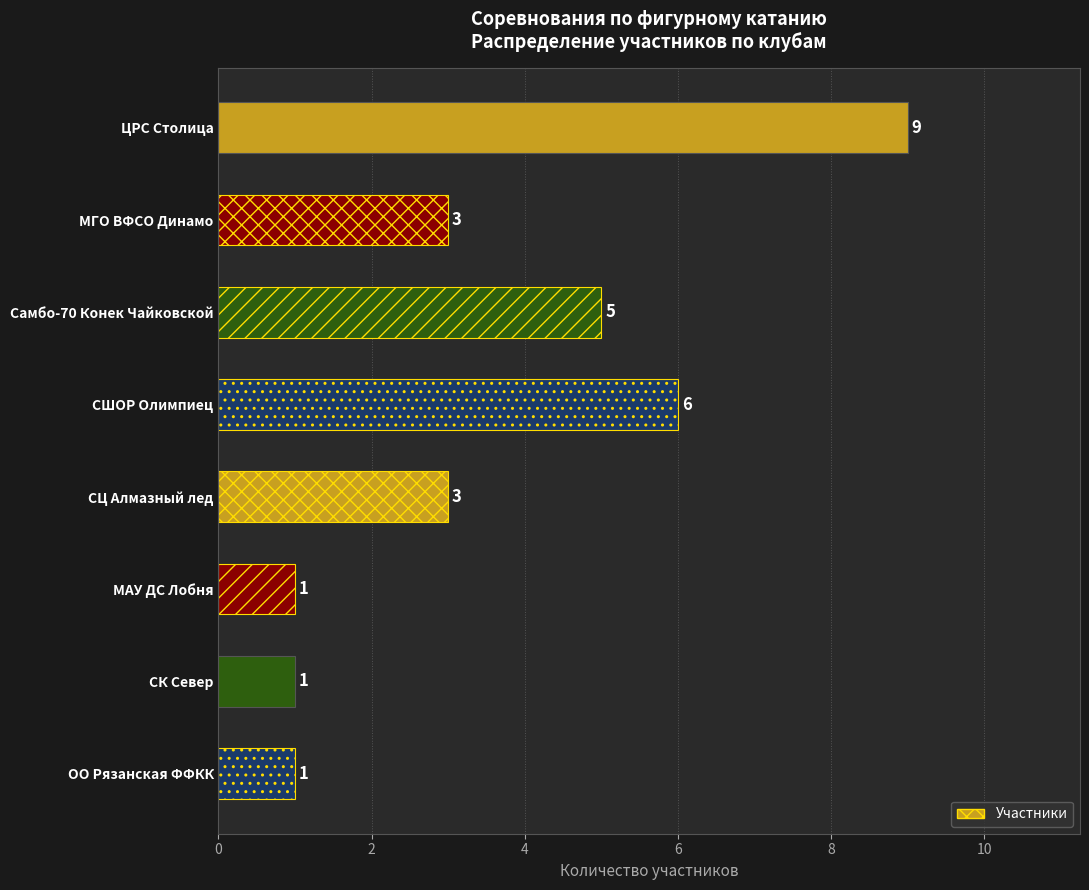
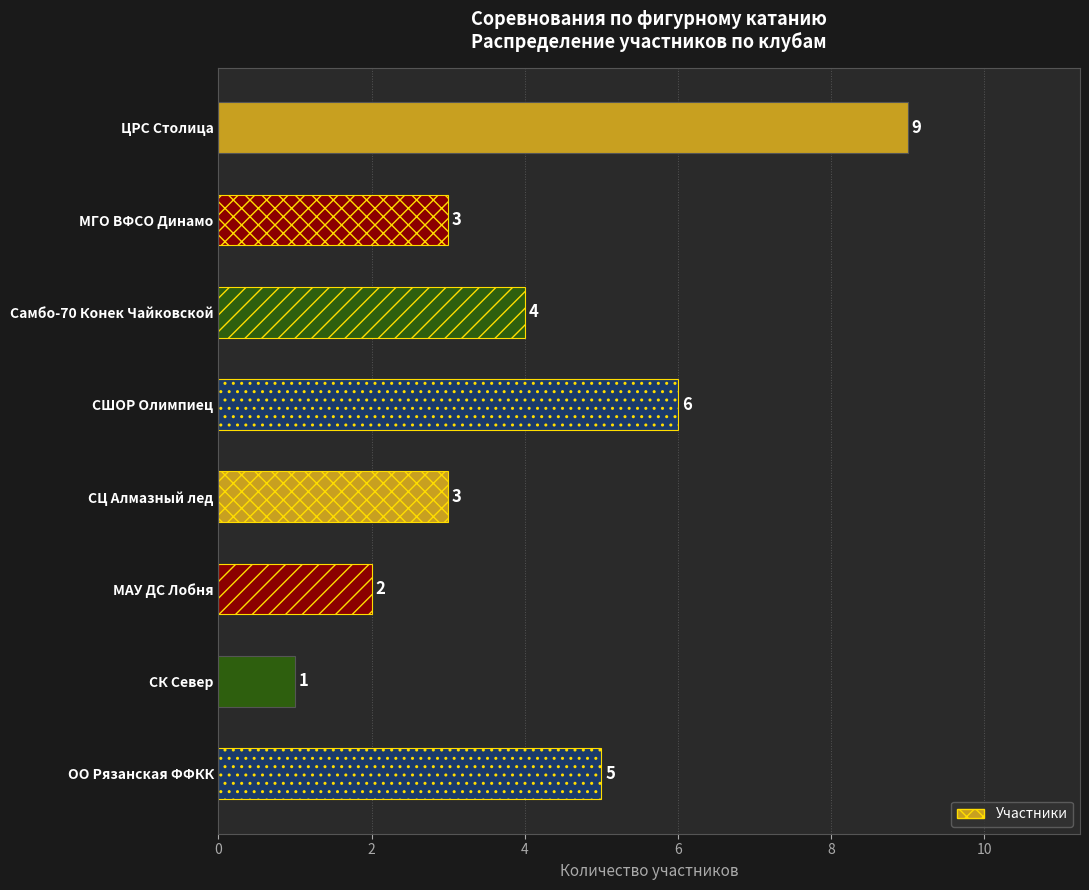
  {
    "ЦРС Столица": 9,
    "МГО ВФСО Динамо": 3,
-   "Самбо-70 Конек Чайковской": 5,
+   "Самбо-70 Конек Чайковской": 4,
    "СШОР Олимпиец": 6,
    "СЦ Алмазный лед": 3,
-   "МАУ ДС Лобня": 1,
+   "МАУ ДС Лобня": 2,
    "СК Север": 1,
-   "ОО Рязанская ФФКК": 1
+   "ОО Рязанская ФФКК": 5
  }
